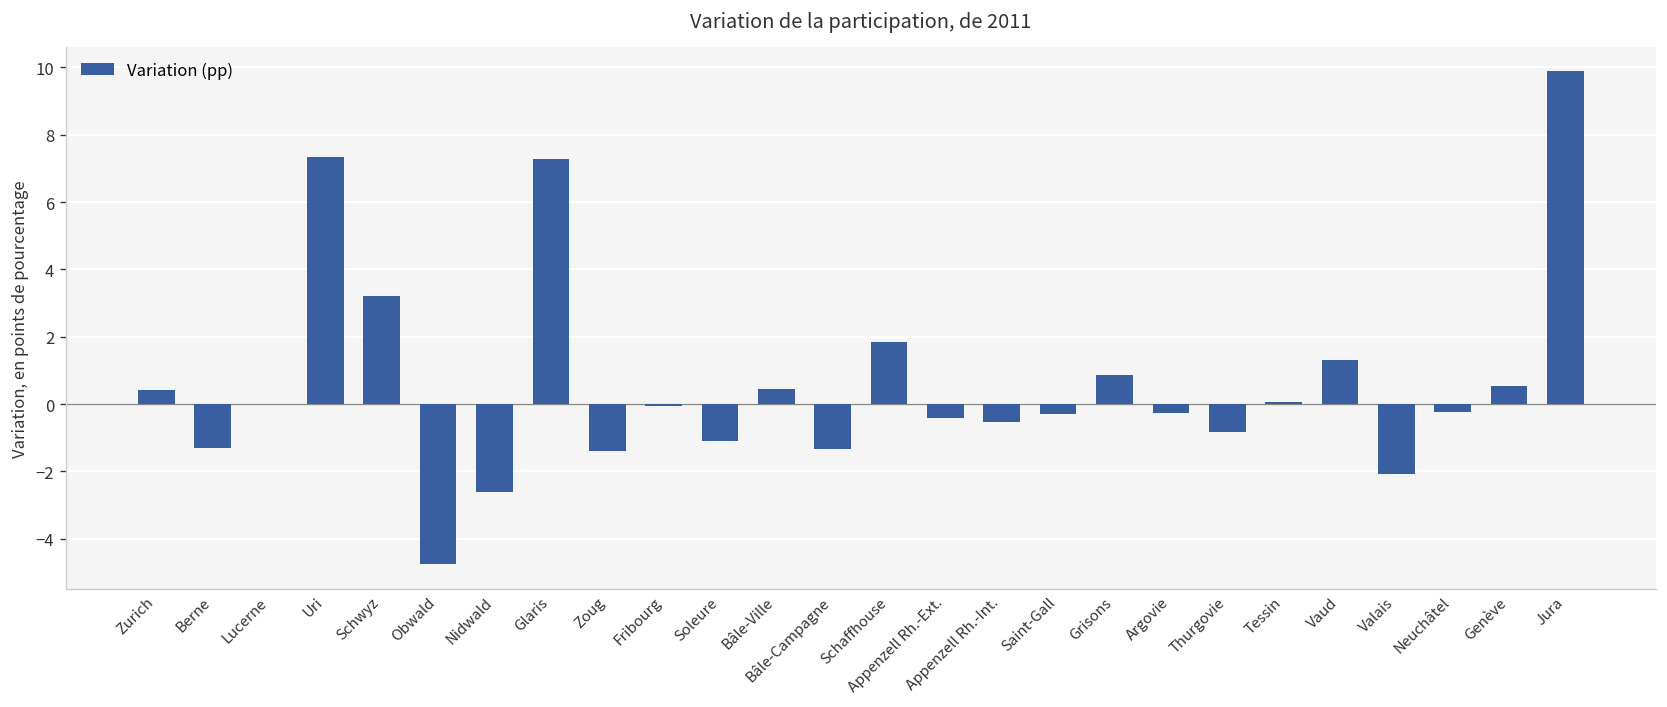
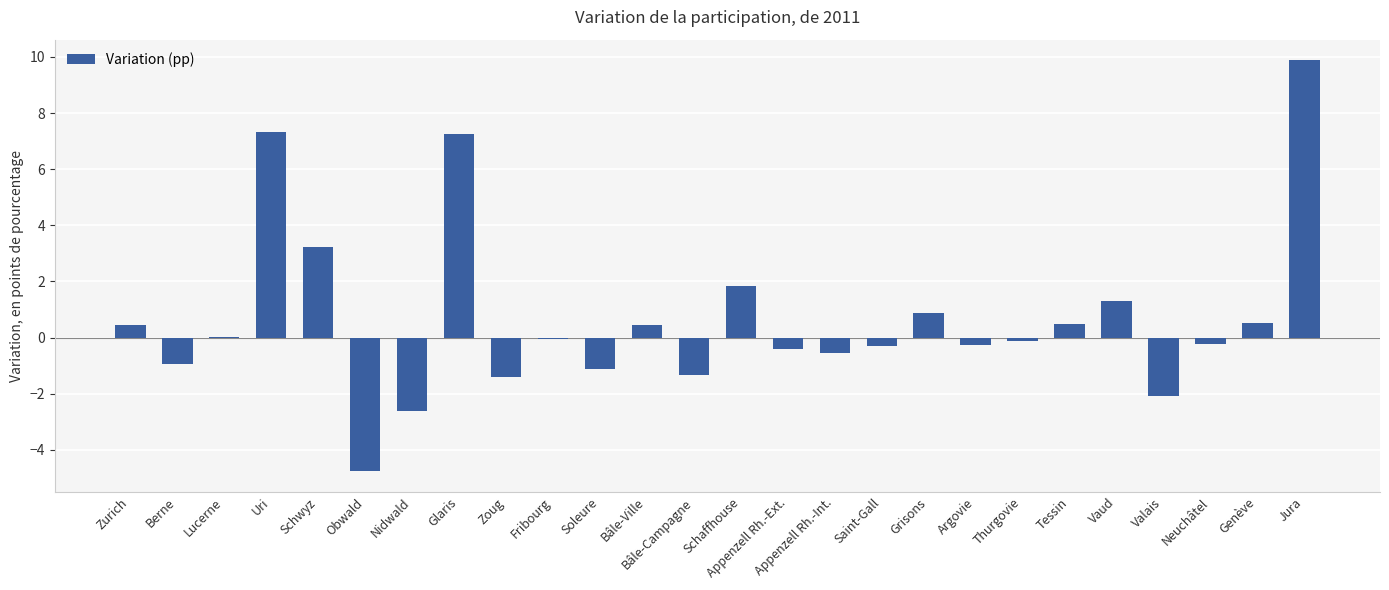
  {
    "Zurich": 0.4,
-   "Berne": -1.3,
+   "Berne": -0.9,
    "Uri": 7.3,
    "Schwyz": 3.2,
    "Obwald": -4.8,
    "Nidwald": -2.6,
    "Glaris": 7.3,
    "Zoug": -1.4,
    "Soleure": -1.1,
    "Bâle-Ville": 0.4,
    "Bâle-Campagne": -1.3,
    "Schaffhouse": 1.9,
    "Appenzell Rh.-Ext.": -0.4,
    "Appenzell Rh.-Int.": -0.5,
    "Saint-Gall": -0.3,
    "Grisons": 0.9,
    "Argovie": -0.3,
-   "Thurgovie": -0.8,
-   "Tessin": 0.1,
+   "Thurgovie": -0.1,
+   "Tessin": 0.5,
    "Vaud": 1.3,
    "Valais": -2.1,
    "Neuchâtel": -0.2,
    "Genève": 0.5,
    "Jura": 9.9
  }
